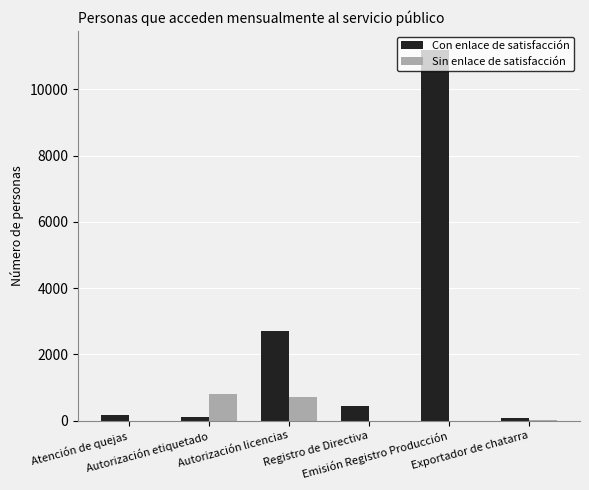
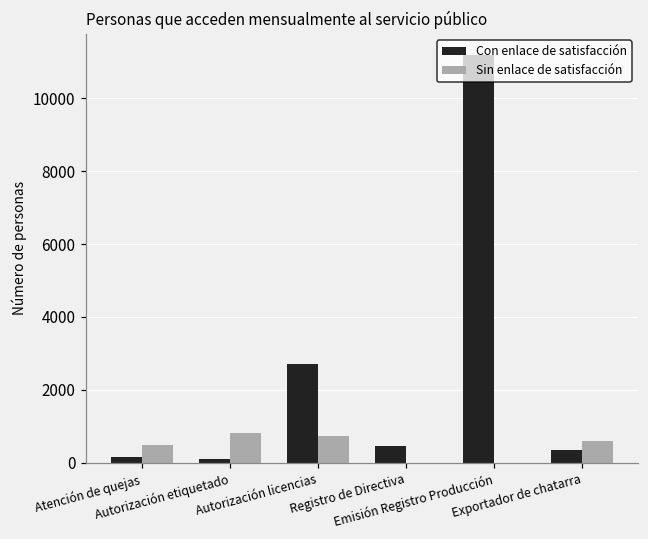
  {
    "Con enlace de satisfacción": {
      "Atención de quejas": 200,
      "Autorización etiquetado": 100,
      "Autorización licencias": 2700,
      "Registro de Directiva": 500,
-     "Exportador de chatarra": 100
+     "Exportador de chatarra": 300
    },
    "Sin enlace de satisfacción": {
-     "Atención de quejas": 0,
+     "Atención de quejas": 500,
      "Autorización etiquetado": 800,
      "Autorización licencias": 700,
      "Registro de Directiva": 0,
      "Emisión Registro Producción": 0,
-     "Exportador de chatarra": 0
+     "Exportador de chatarra": 600
    }
  }
